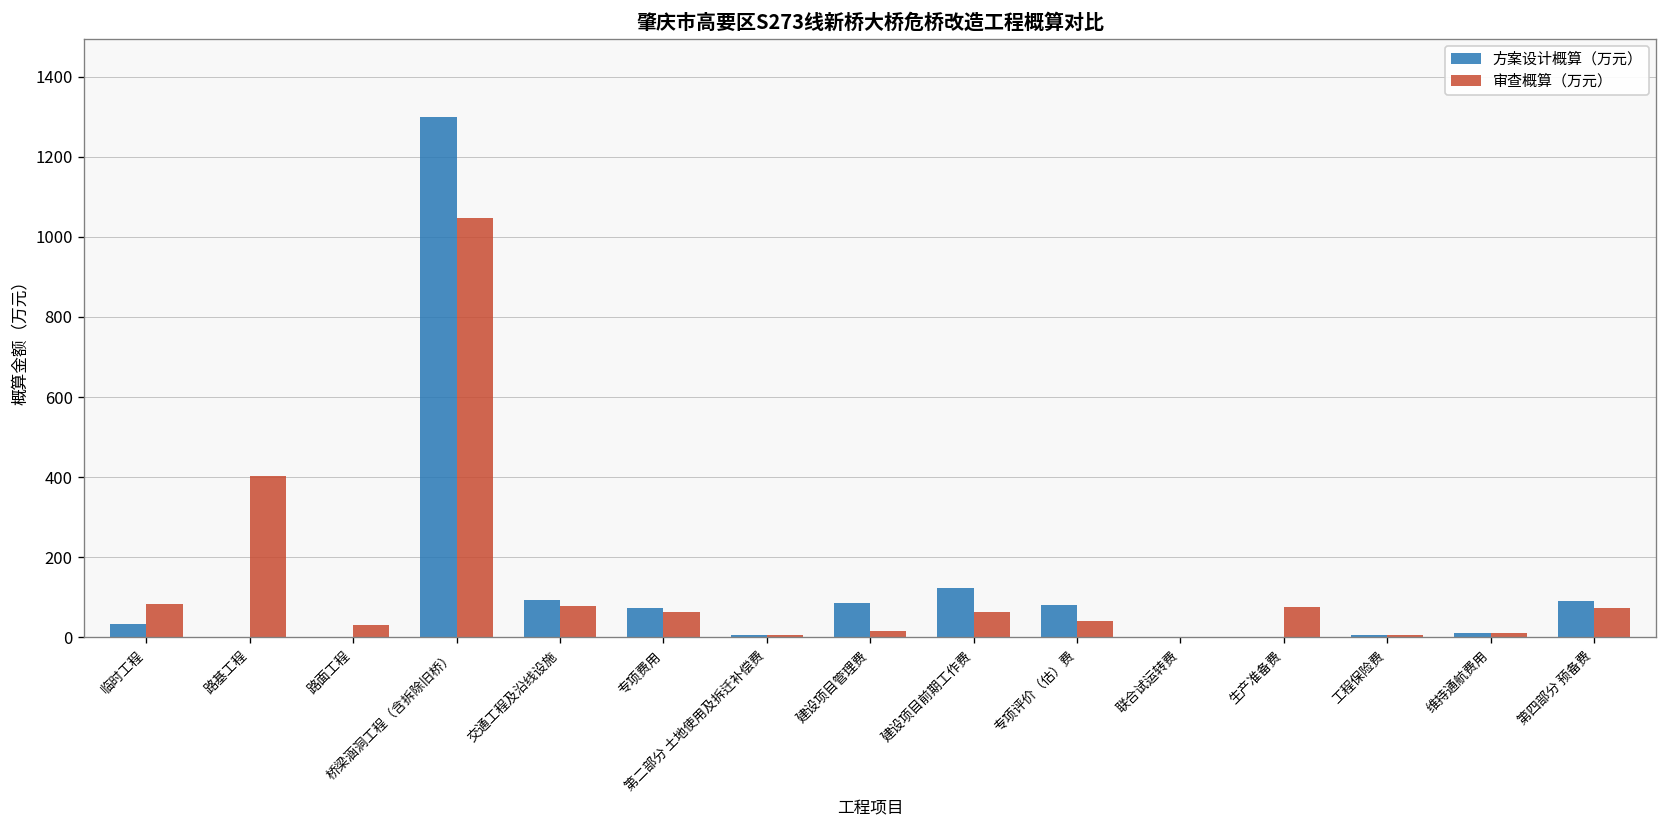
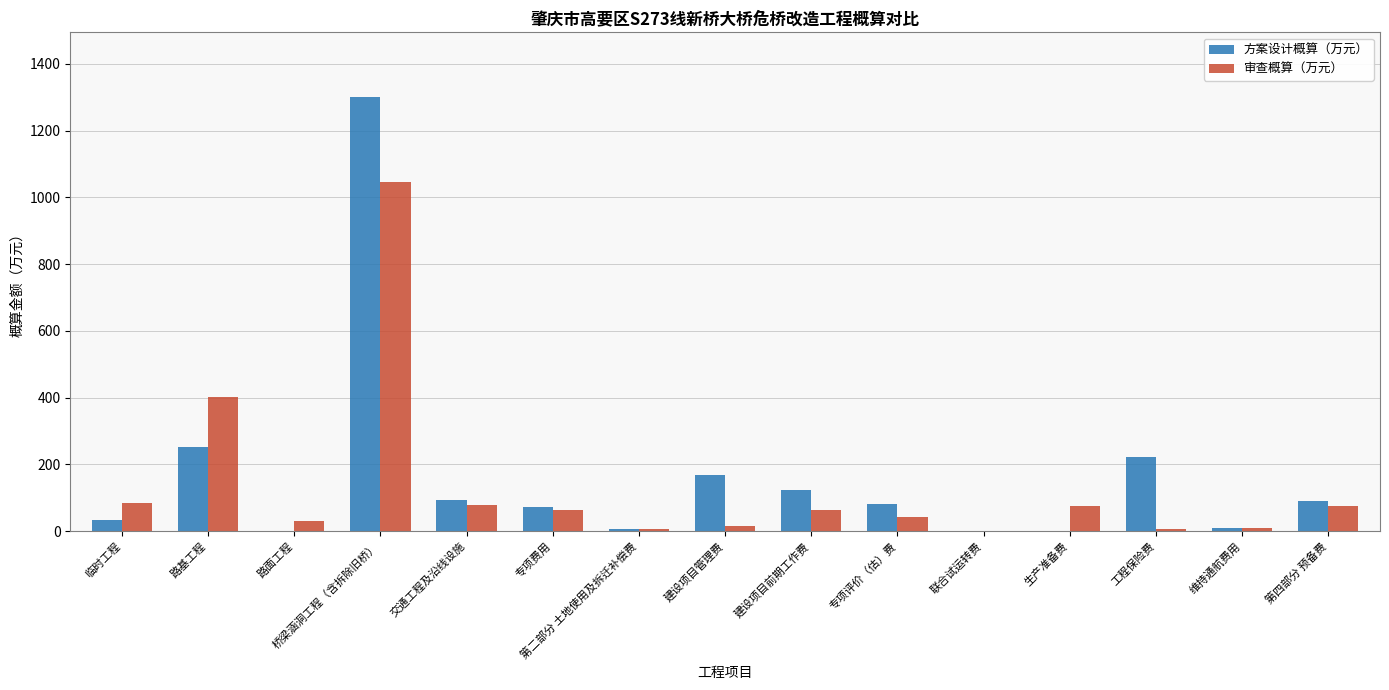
  {
    "方案设计概算（万元）": {
      "临时工程": 30,
-     "路基工程": 0,
+     "路基工程": 250,
      "路面工程": 0,
      "桥梁涵洞工程（含拆除旧桥）": 1300,
      "交通工程及沿线设施": 90,
      "专项费用": 70,
-     "建设项目管理费": 90,
+     "建设项目管理费": 170,
      "建设项目前期工作费": 120,
      "专项评价（估）费": 80,
-     "工程保险费": 10,
+     "工程保险费": 220,
      "维持通航费用": 10,
      "第四部分 预备费": 90
    },
    "审查概算（万元）": {
      "临时工程": 80,
      "路基工程": 400,
      "路面工程": 30,
      "桥梁涵洞工程（含拆除旧桥）": 1050,
      "交通工程及沿线设施": 80,
      "专项费用": 60,
      "建设项目管理费": 10,
      "建设项目前期工作费": 60,
      "专项评价（估）费": 40,
      "生产准备费": 80,
      "维持通航费用": 10,
      "第四部分 预备费": 70
    }
  }
